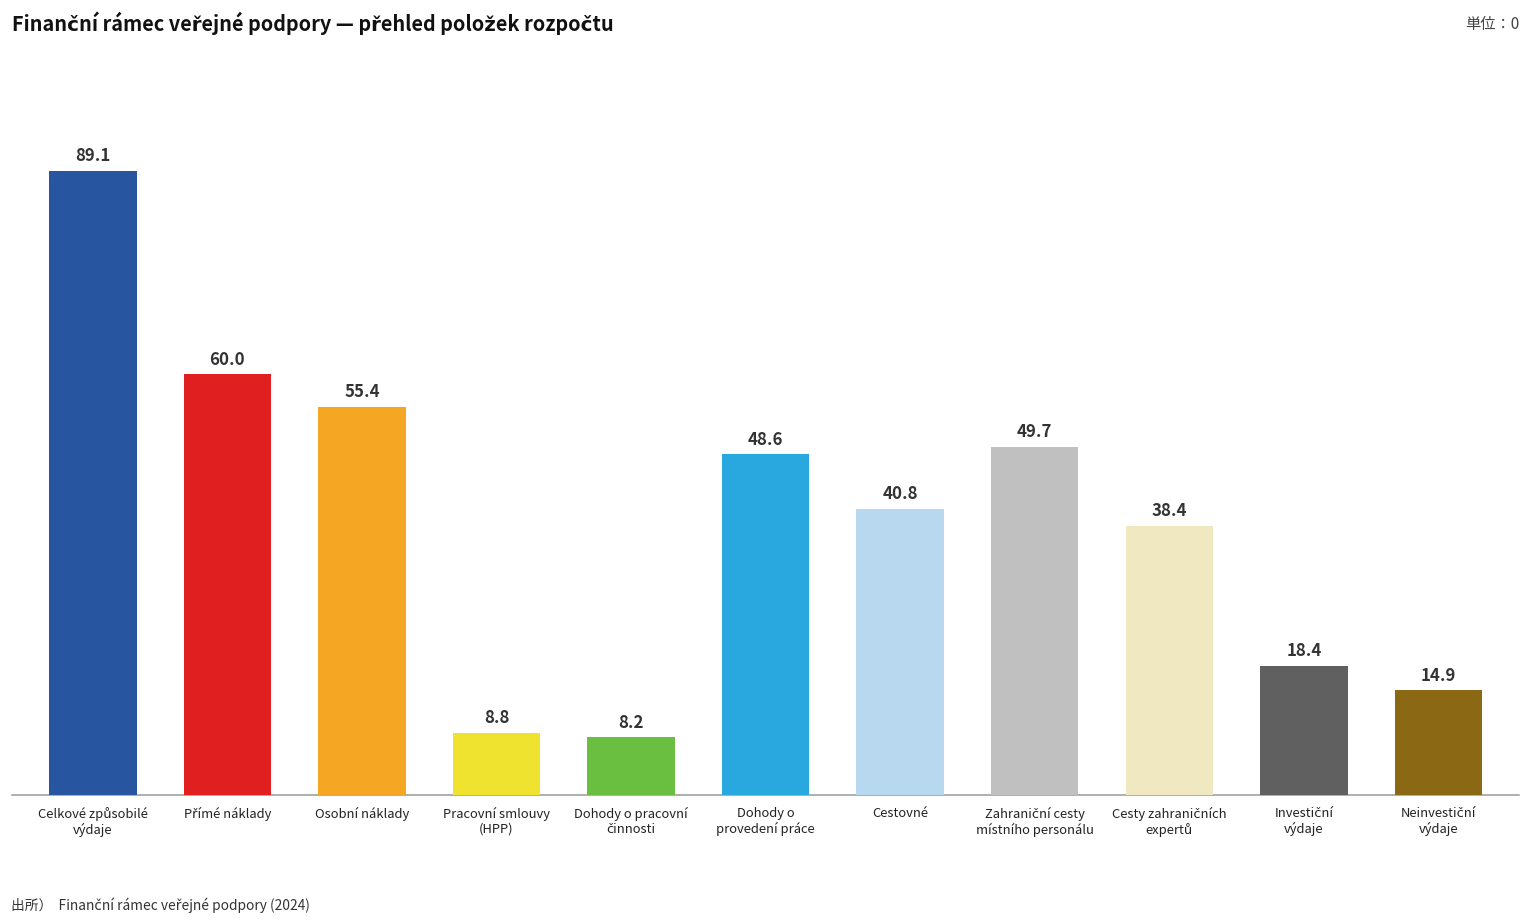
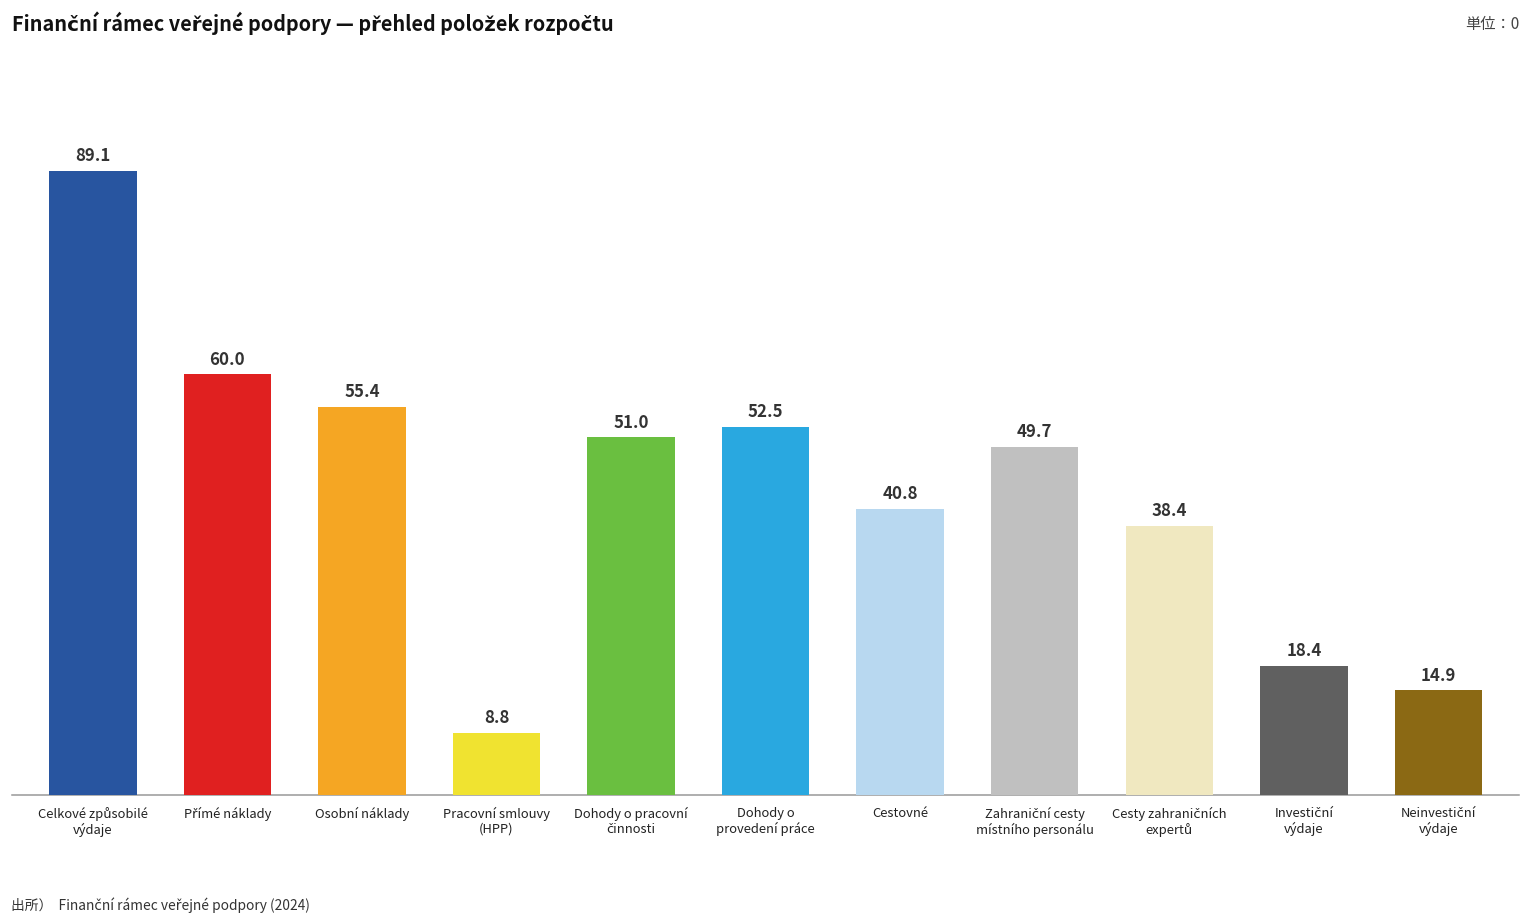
  {
    "Celkové způsobilé výdaje": 89.1,
    "Přímé náklady": 60.0,
    "Osobní náklady": 55.4,
    "Pracovní smlouvy (HPP)": 8.8,
-   "Dohody o pracovní činnosti": 8.2,
-   "Dohody o provedení práce": 48.6,
+   "Dohody o pracovní činnosti": 51.0,
+   "Dohody o provedení práce": 52.5,
    "Cestovné": 40.8,
    "Zahraniční cesty místního personálu": 49.7,
    "Cesty zahraničních expertů": 38.4,
    "Investiční výdaje": 18.4,
    "Neinvestiční výdaje": 14.9
  }
